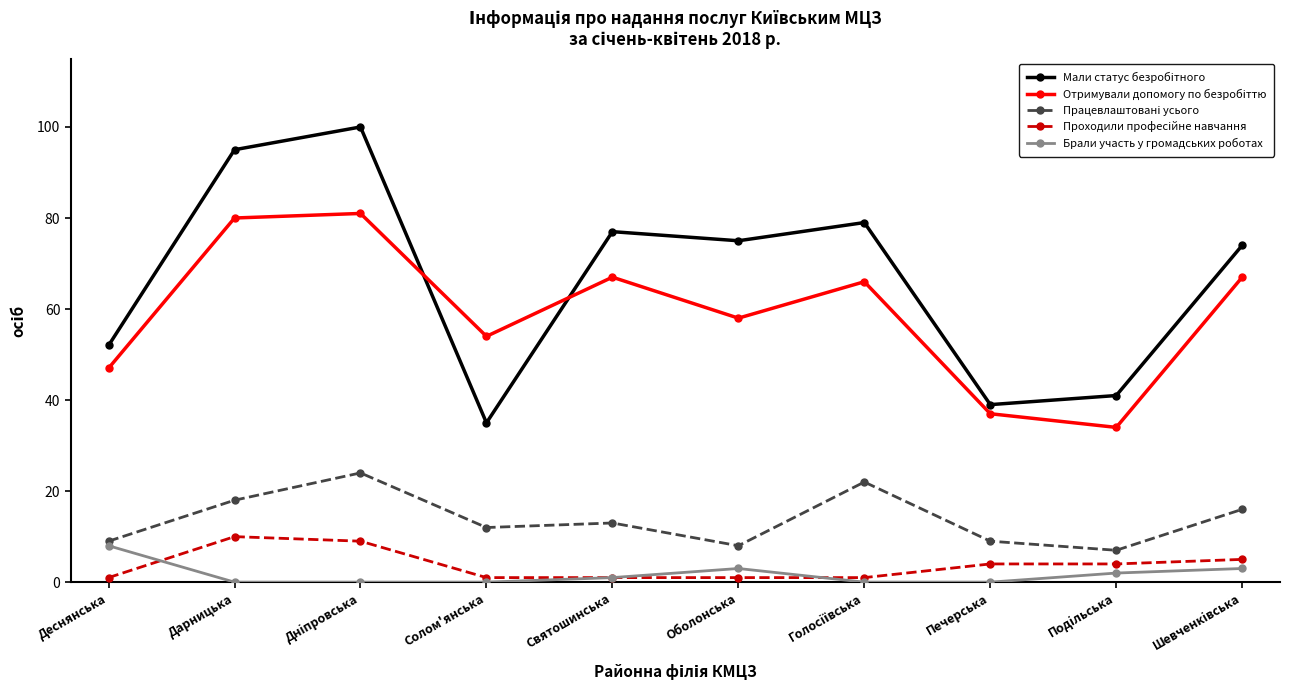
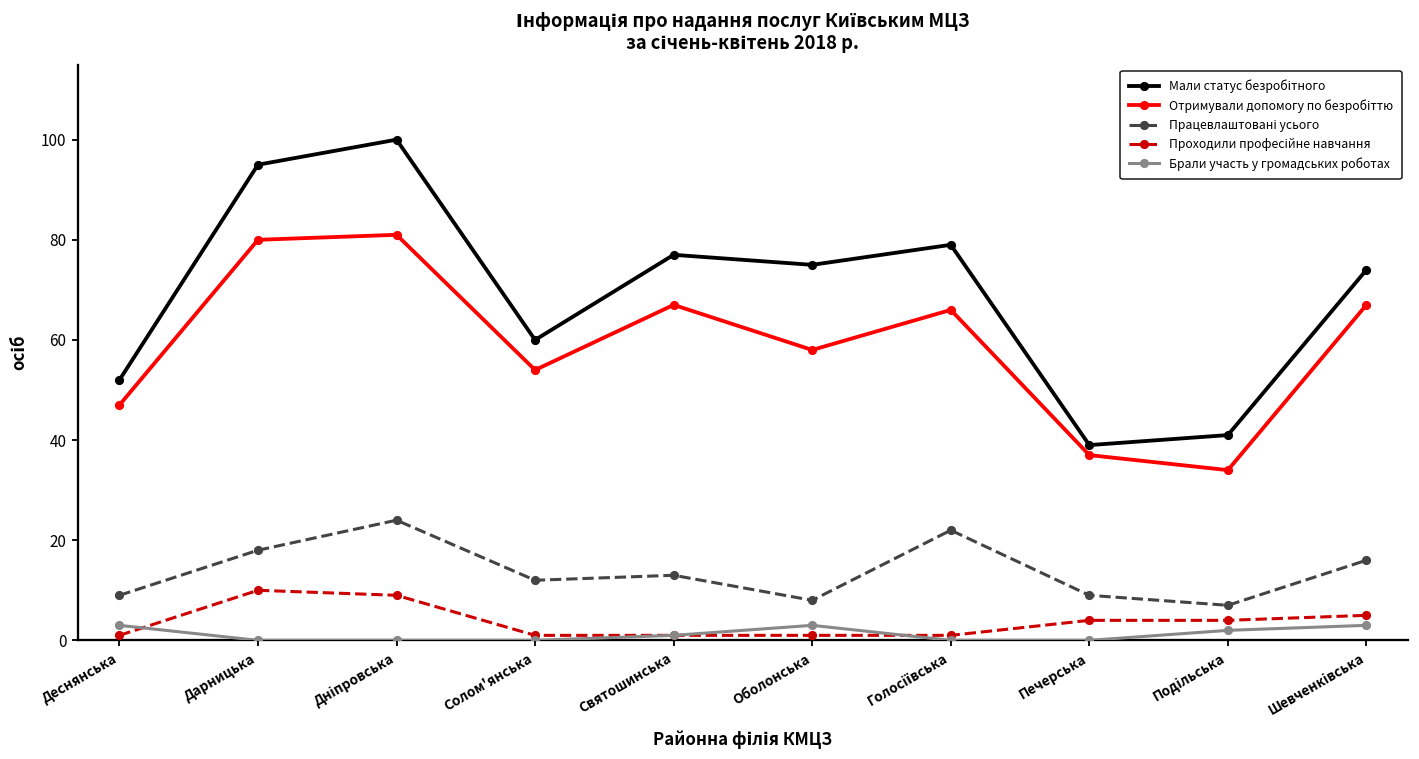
  {
    "Мали статус безробітного": {
      "Деснянська": 52,
      "Дарницька": 95,
      "Днiпровська": 100,
-     "Солом'янська": 35,
+     "Солом'янська": 60,
      "Святошинська": 77,
      "Оболонська": 75,
      "Голосiївська": 79,
      "Печерська": 39,
      "Подiльська": 41,
      "Шевченкiвська": 74
    },
    "Працевлаштовані усього": {
      "Деснянська": 9,
      "Дарницька": 18,
      "Днiпровська": 24,
      "Солом'янська": 12,
      "Святошинська": 13,
      "Оболонська": 8,
      "Голосiївська": 22,
      "Печерська": 9,
      "Подiльська": 7,
      "Шевченкiвська": 16
    },
    "Брали участь у громадських роботах": {
-     "Деснянська": 8,
+     "Деснянська": 3,
      "Дарницька": 0,
      "Днiпровська": 0,
      "Солом'янська": 0,
      "Оболонська": 3,
      "Голосiївська": 0,
      "Печерська": 0,
      "Подiльська": 2,
      "Шевченкiвська": 3
    }
  }
